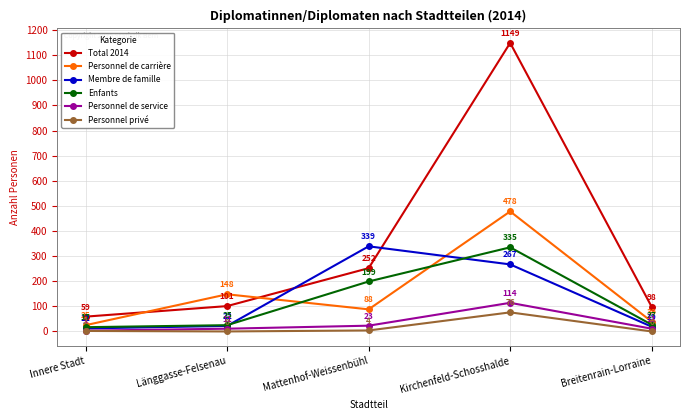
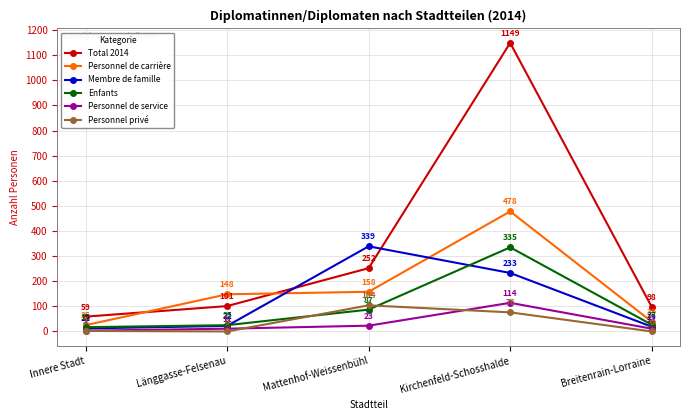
  {
    "Total 2014": {
      "Innere Stadt": 59,
      "Mattenhof-Weissenbühl": 252,
      "Kirchenfeld-Schosshalde": 1149,
      "Breitenrain-Lorraine": 98
    },
    "Personnel de carrière": {
      "Länggasse-Felsenau": 148,
-     "Mattenhof-Weissenbühl": 88,
+     "Mattenhof-Weissenbühl": 158,
      "Kirchenfeld-Schosshalde": 478
    },
    "Membre de famille": {
      "Mattenhof-Weissenbühl": 339,
-     "Kirchenfeld-Schosshalde": 267
+     "Kirchenfeld-Schosshalde": 233
    },
    "Enfants": {
-     "Mattenhof-Weissenbühl": 199,
+     "Mattenhof-Weissenbühl": 87,
      "Kirchenfeld-Schosshalde": 335
    },
    "Personnel de service": {
      "Kirchenfeld-Schosshalde": 114
    },
    "Personnel privé": {
-     "Mattenhof-Weissenbühl": 4
+     "Mattenhof-Weissenbühl": 104
    }
  }
